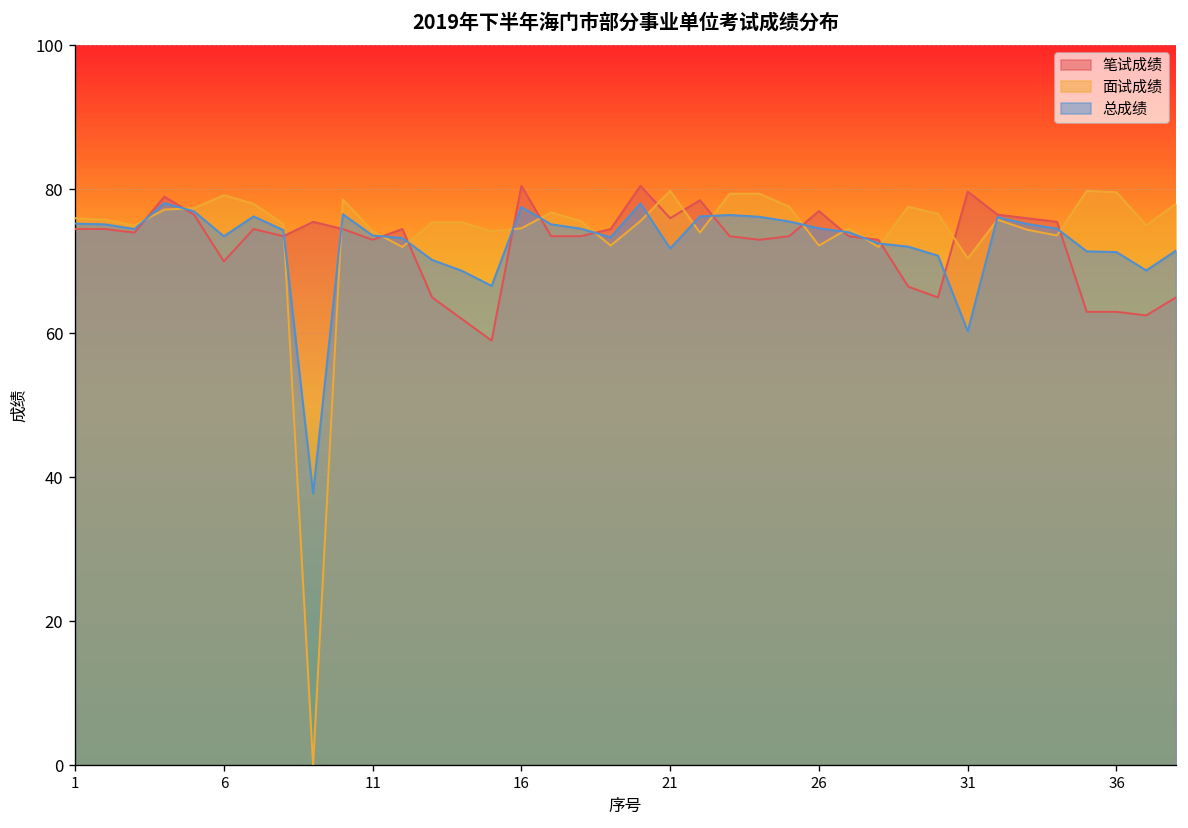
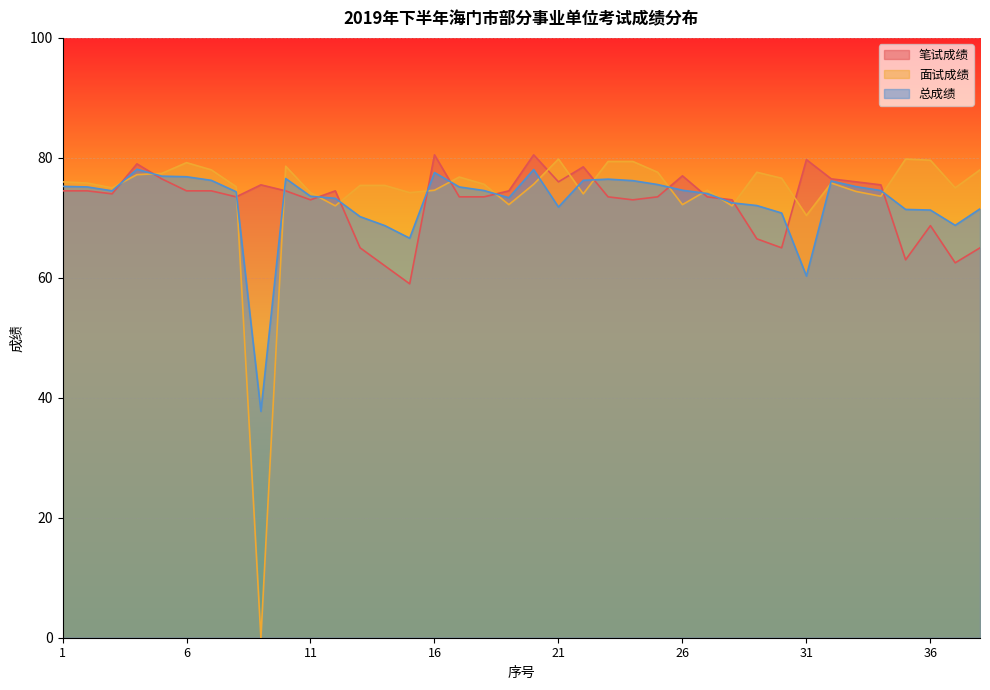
  {
    "笔试成绩": {
      "1": 75,
-     "6": 70,
+     "6": 75,
      "11": 73,
      "16": 81,
      "21": 76,
      "26": 77,
      "31": 80,
-     "36": 63
+     "36": 69
    },
    "面试成绩": {
      "1": 76,
      "6": 79,
      "11": 74,
      "16": 75,
      "21": 80,
      "26": 72,
      "31": 70,
      "36": 80
    },
    "总成绩": {
      "1": 75,
-     "6": 73,
+     "6": 77,
      "11": 74,
      "16": 78,
      "21": 72,
      "26": 75,
      "31": 60,
      "36": 71
    }
  }
